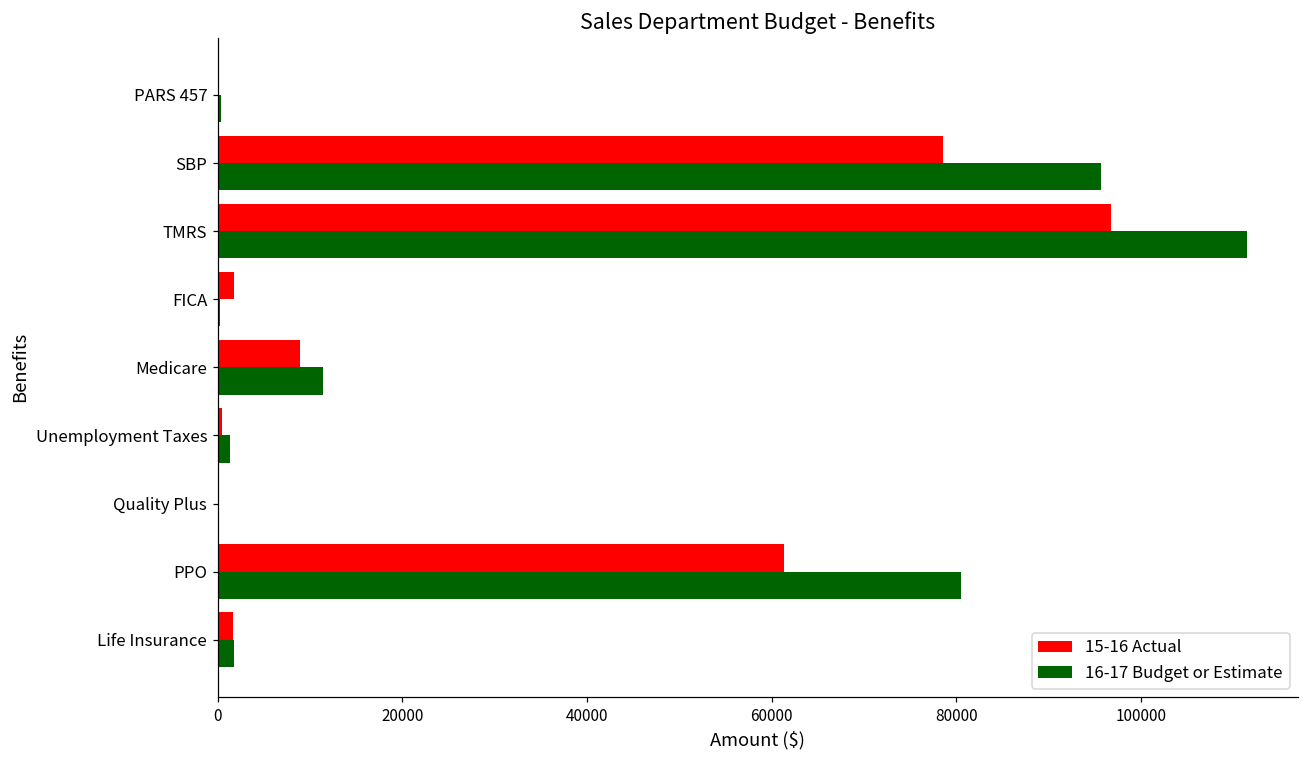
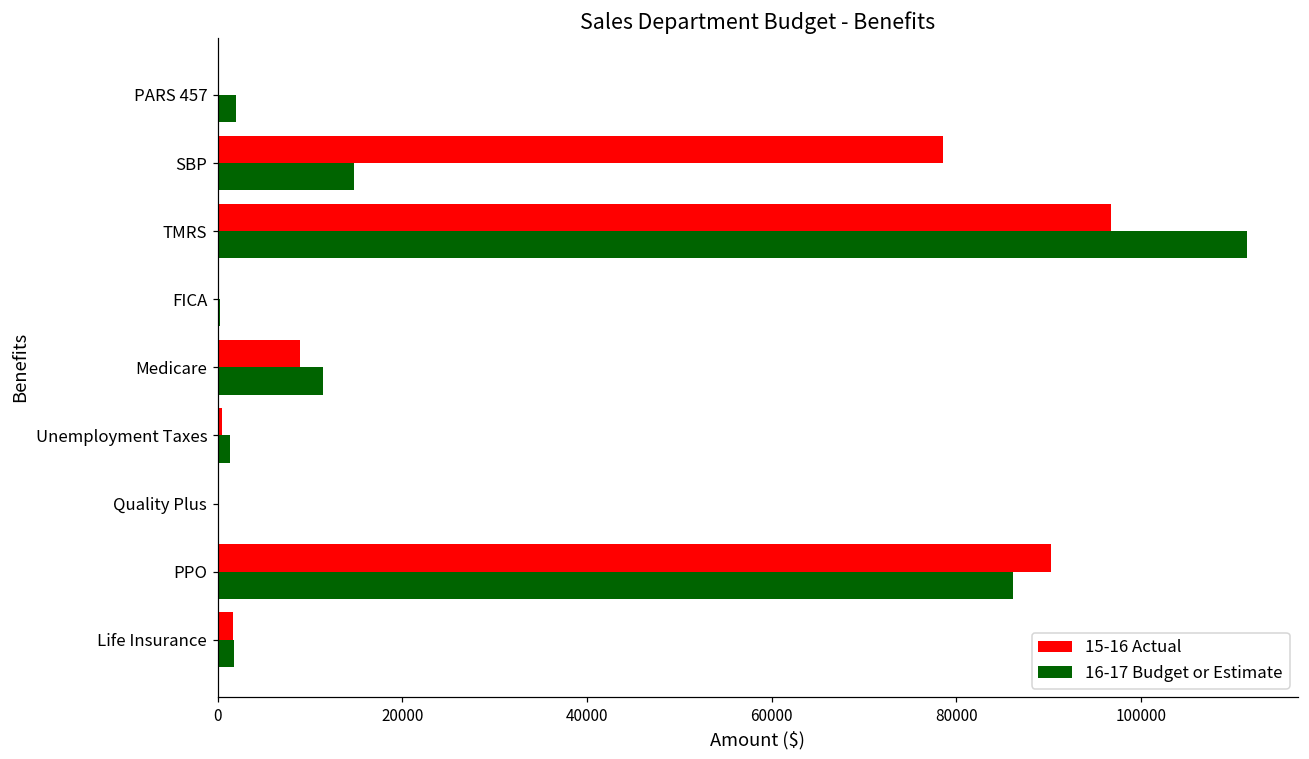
  {
    "15-16 Actual": {
      "SBP": 79000,
      "TMRS": 97000,
-     "FICA": 2000,
+     "FICA": 0,
      "Medicare": 9000,
      "Unemployment Taxes": 1000,
      "Quality Plus": 0,
-     "PPO": 61000,
+     "PPO": 90000,
      "Life Insurance": 2000
    },
    "16-17 Budget or Estimate": {
-     "PARS 457": 0,
-     "SBP": 96000,
+     "PARS 457": 2000,
+     "SBP": 15000,
      "TMRS": 111000,
      "Medicare": 11000,
      "Unemployment Taxes": 1000,
      "Quality Plus": 0,
-     "PPO": 81000,
+     "PPO": 86000,
      "Life Insurance": 2000
    }
  }
